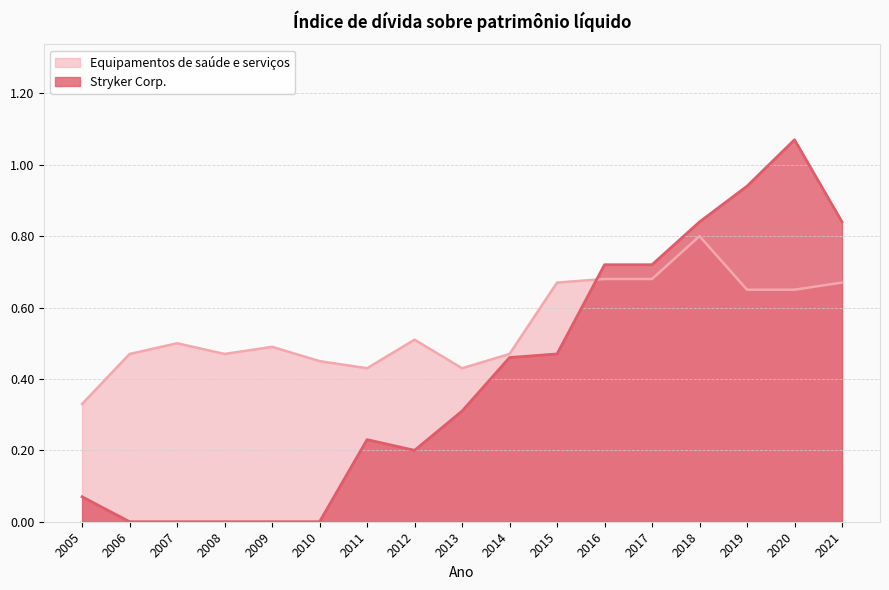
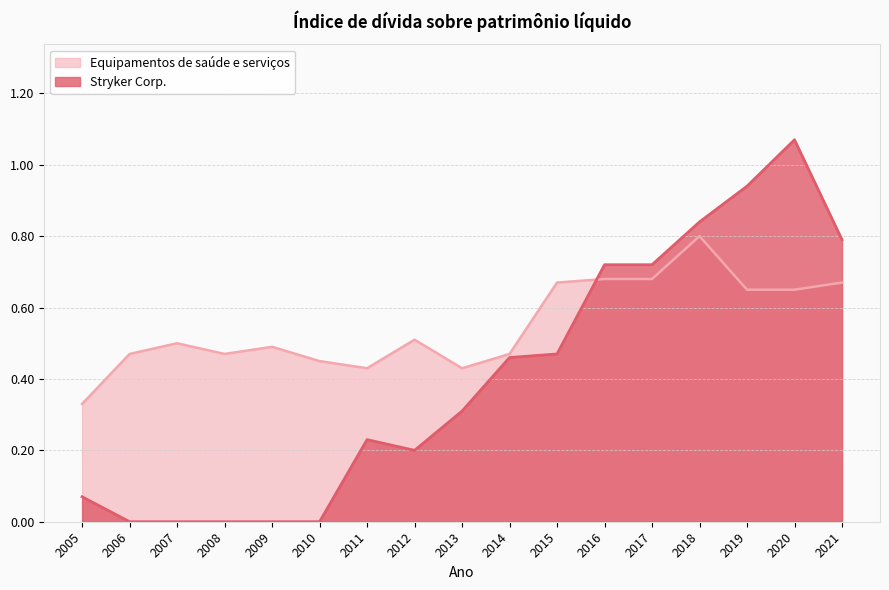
  {
    "Equipamentos de saúde e serviços": {
      "2005": 0.33,
      "2006": 0.47,
      "2007": 0.50,
      "2008": 0.47,
      "2009": 0.49,
      "2010": 0.45,
      "2011": 0.43,
      "2012": 0.51,
      "2013": 0.43,
      "2014": 0.47,
      "2015": 0.67,
      "2016": 0.68,
      "2017": 0.68,
      "2018": 0.80,
      "2019": 0.65,
      "2020": 0.65,
      "2021": 0.67
    },
    "Stryker Corp.": {
      "2005": 0.07,
      "2006": 0.00,
      "2007": 0.00,
      "2008": 0.00,
      "2009": 0.00,
      "2010": 0.00,
      "2011": 0.23,
      "2012": 0.20,
      "2013": 0.31,
      "2014": 0.46,
      "2015": 0.47,
      "2016": 0.72,
      "2017": 0.72,
      "2018": 0.84,
      "2019": 0.94,
      "2020": 1.07,
-     "2021": 0.84
+     "2021": 0.79
    }
  }
